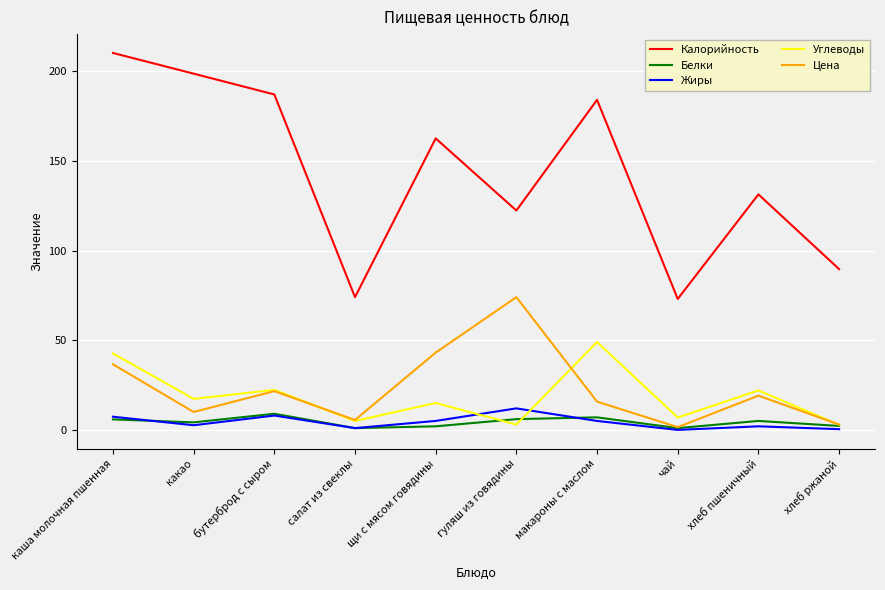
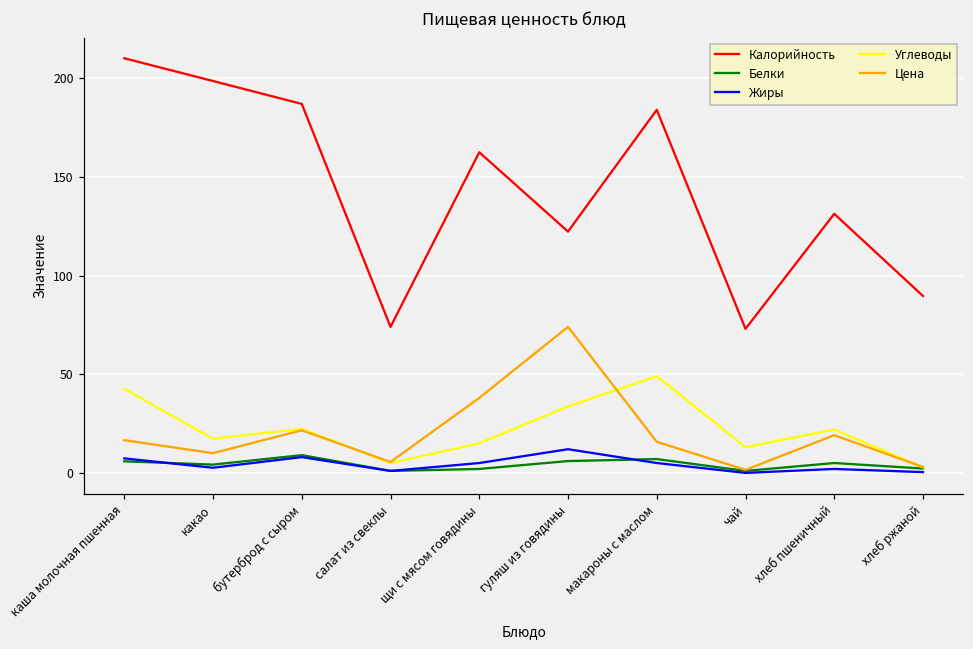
  {
    "Калорийность": {
      "каша молочная пшенная": 210,
      "какао": 199,
      "бутерброд с сыром": 187,
      "салат из свеклы": 74,
      "щи с мясом говядины": 163,
      "гуляш из говядины": 122,
      "макароны с маслом": 184,
      "чай": 73,
      "хлеб пшеничный": 131,
      "хлеб ржаной": 90
    },
    "Белки": {
      "каша молочная пшенная": 6,
      "какао": 4,
      "щи с мясом говядины": 2,
      "гуляш из говядины": 6,
      "макароны с маслом": 7,
      "хлеб пшеничный": 5
    },
    "Жиры": {
      "каша молочная пшенная": 7,
      "какао": 3,
      "щи с мясом говядины": 5,
      "гуляш из говядины": 12,
      "макароны с маслом": 5,
      "хлеб пшеничный": 2,
      "хлеб ржаной": 0
    },
    "Углеводы": {
      "каша молочная пшенная": 43,
      "какао": 17,
      "щи с мясом говядины": 15,
-     "гуляш из говядины": 3,
+     "гуляш из говядины": 34,
      "макароны с маслом": 49,
-     "чай": 7,
+     "чай": 13,
      "хлеб пшеничный": 22
    },
    "Цена": {
-     "каша молочная пшенная": 37,
+     "каша молочная пшенная": 17,
      "какао": 10,
-     "щи с мясом говядины": 43,
+     "щи с мясом говядины": 38,
      "гуляш из говядины": 74,
      "макароны с маслом": 16,
      "хлеб пшеничный": 19
    }
  }
